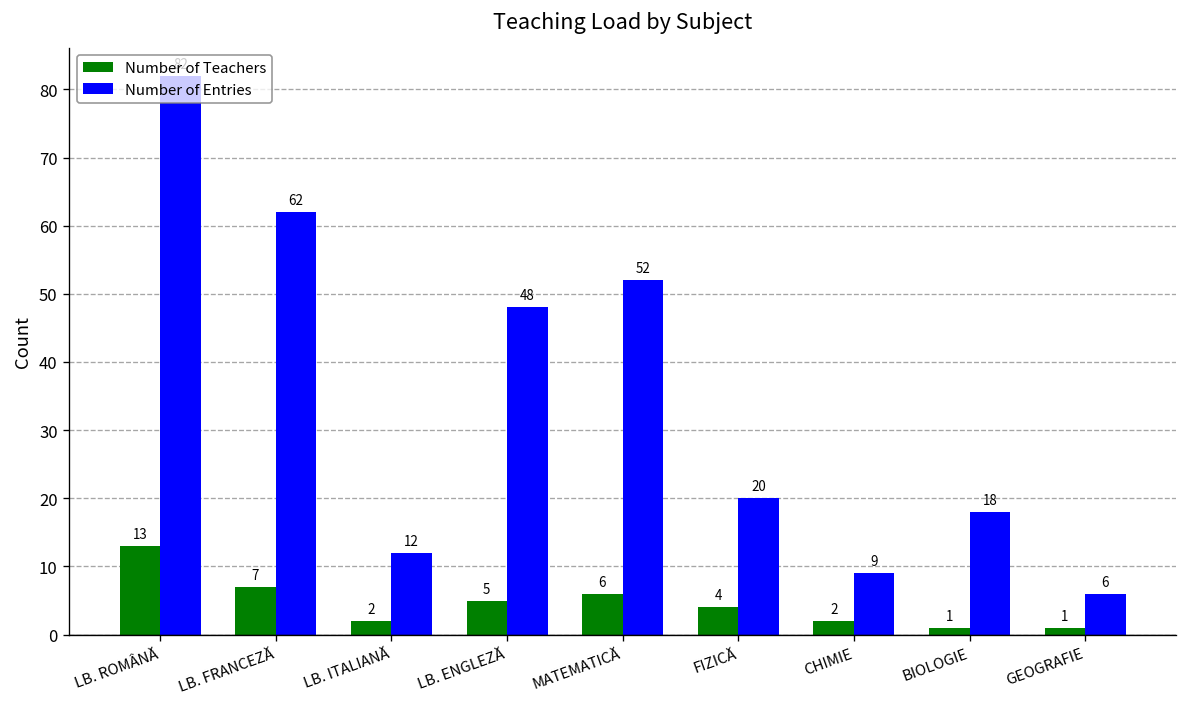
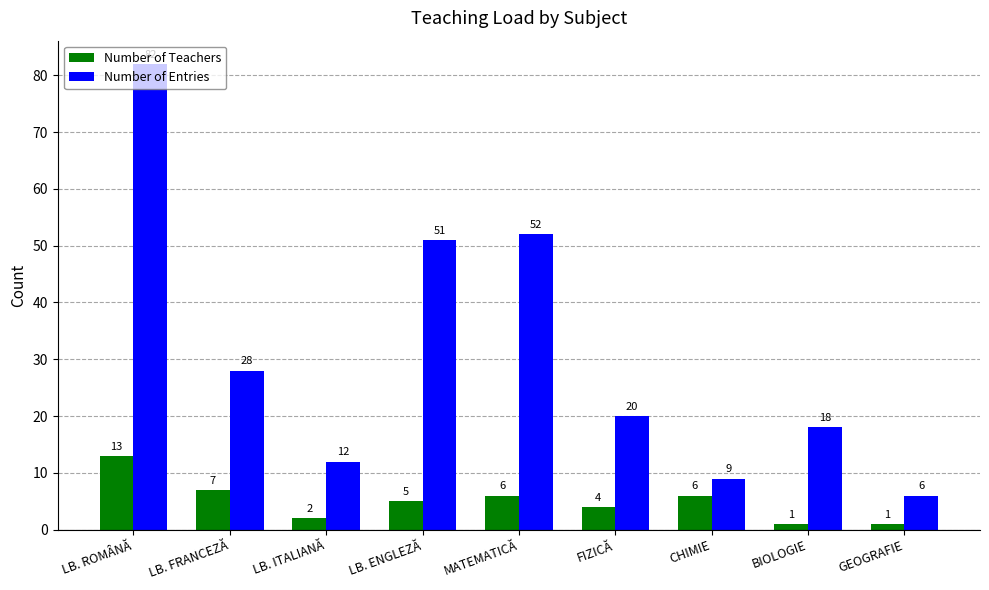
  {
    "Number of Teachers": {
      "LB. ROMÂNĂ": 13,
      "LB. FRANCEZĂ": 7,
      "LB. ITALIANĂ": 2,
      "LB. ENGLEZĂ": 5,
      "MATEMATICĂ": 6,
      "FIZICĂ": 4,
-     "CHIMIE": 2,
+     "CHIMIE": 6,
      "BIOLOGIE": 1,
      "GEOGRAFIE": 1
    },
    "Number of Entries": {
-     "LB. FRANCEZĂ": 62,
+     "LB. FRANCEZĂ": 28,
      "LB. ITALIANĂ": 12,
-     "LB. ENGLEZĂ": 48,
+     "LB. ENGLEZĂ": 51,
      "MATEMATICĂ": 52,
      "FIZICĂ": 20,
      "CHIMIE": 9,
      "BIOLOGIE": 18,
      "GEOGRAFIE": 6
    }
  }
